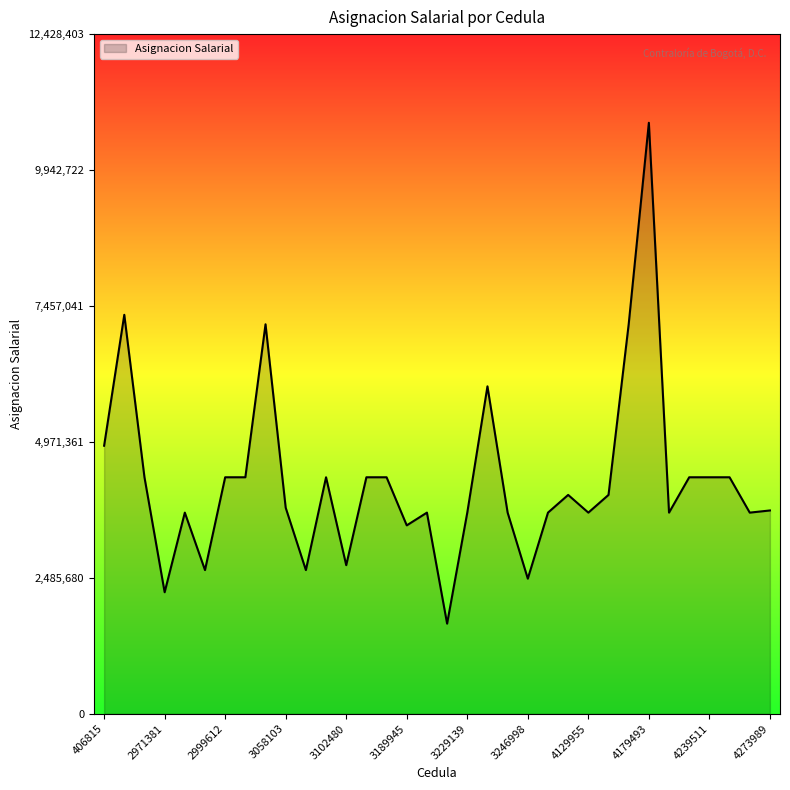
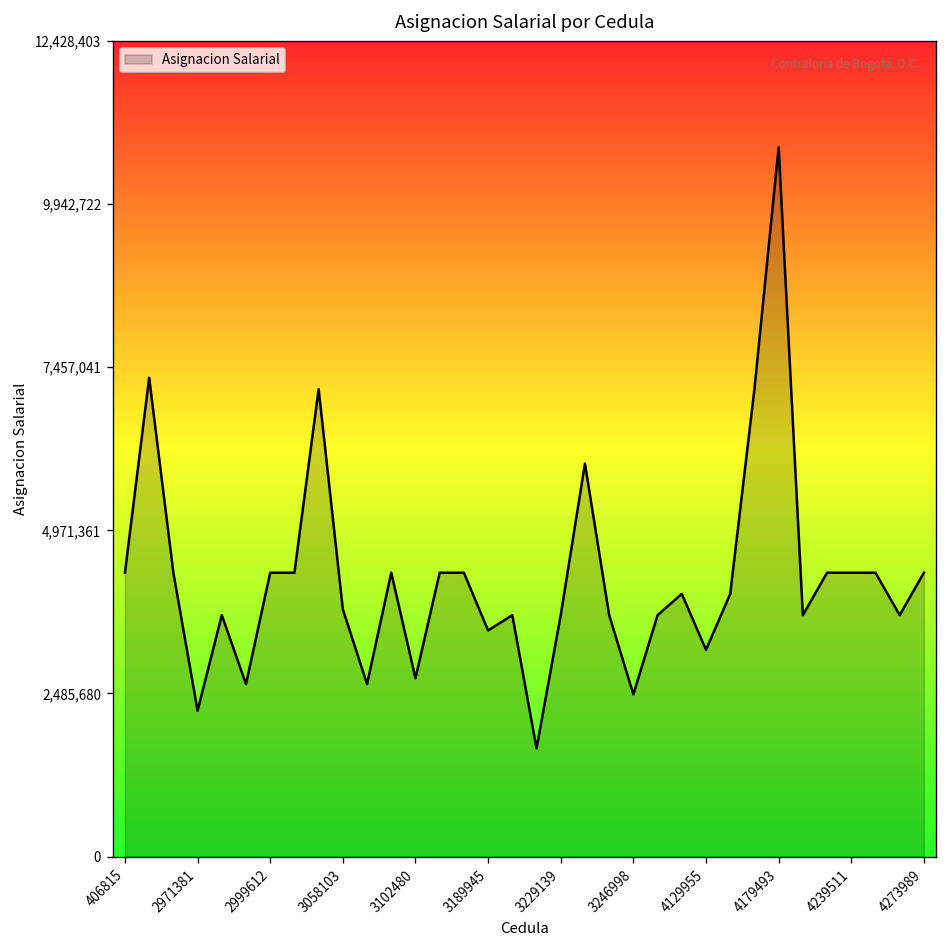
  {
-   "406815": "4,900,000",
+   "406815": "4,300,000",
    "2971381": "2,200,000",
    "2999612": "4,300,000",
    "3058103": "3,800,000",
    "3102480": "2,700,000",
    "3189945": "3,400,000",
    "3229139": "3,700,000",
    "3246998": "2,500,000",
-   "4129955": "3,700,000",
+   "4129955": "3,200,000",
    "4179493": "10,800,000",
    "4239511": "4,300,000",
-   "4273989": "3,700,000"
+   "4273989": "4,300,000"
  }
